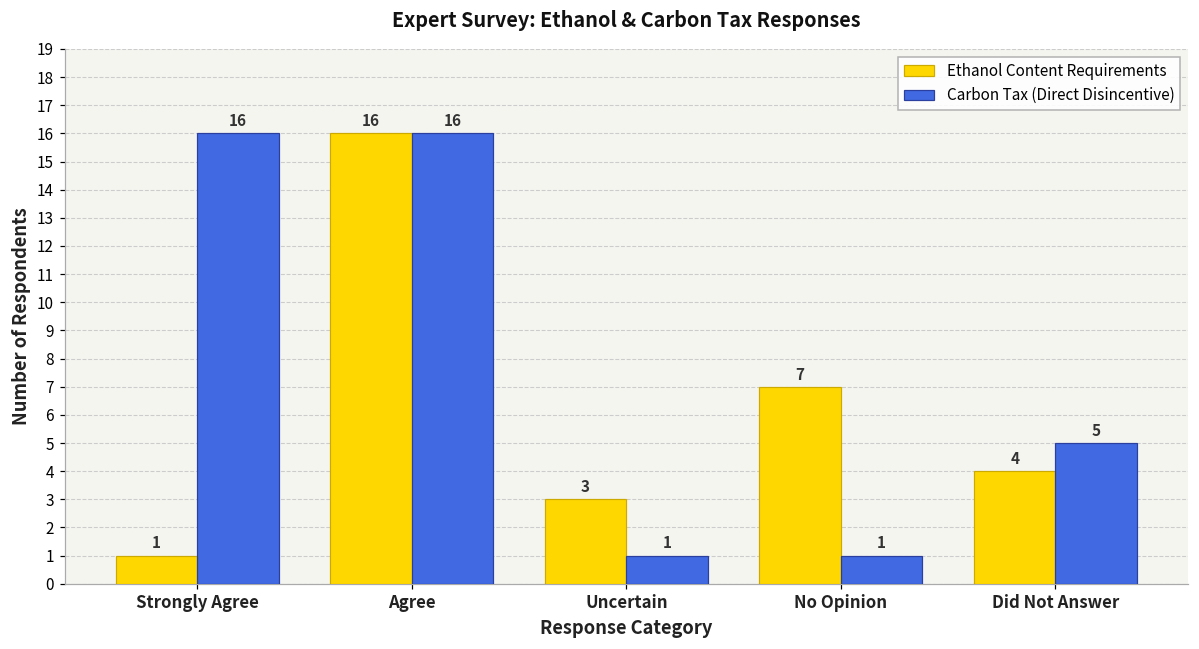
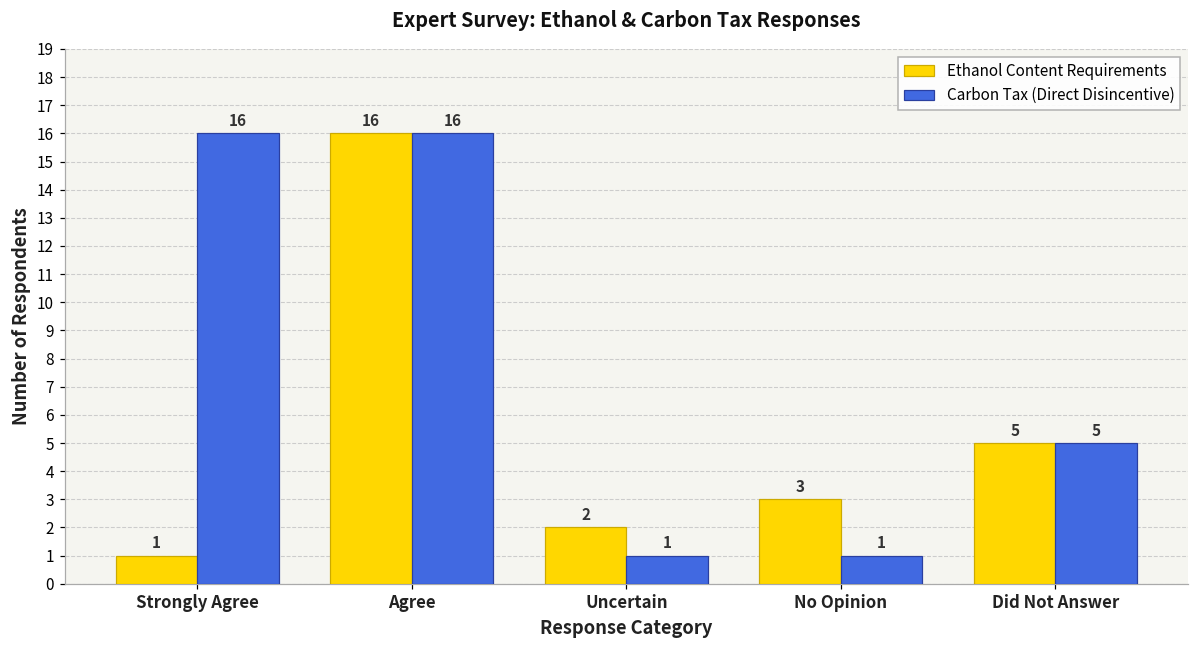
  {
    "Ethanol Content Requirements": {
      "Strongly Agree": 1,
      "Agree": 16,
-     "Uncertain": 3,
-     "No Opinion": 7,
-     "Did Not Answer": 4
+     "Uncertain": 2,
+     "No Opinion": 3,
+     "Did Not Answer": 5
    },
    "Carbon Tax (Direct Disincentive)": {
      "Strongly Agree": 16,
      "Agree": 16,
      "Uncertain": 1,
      "No Opinion": 1,
      "Did Not Answer": 5
    }
  }
